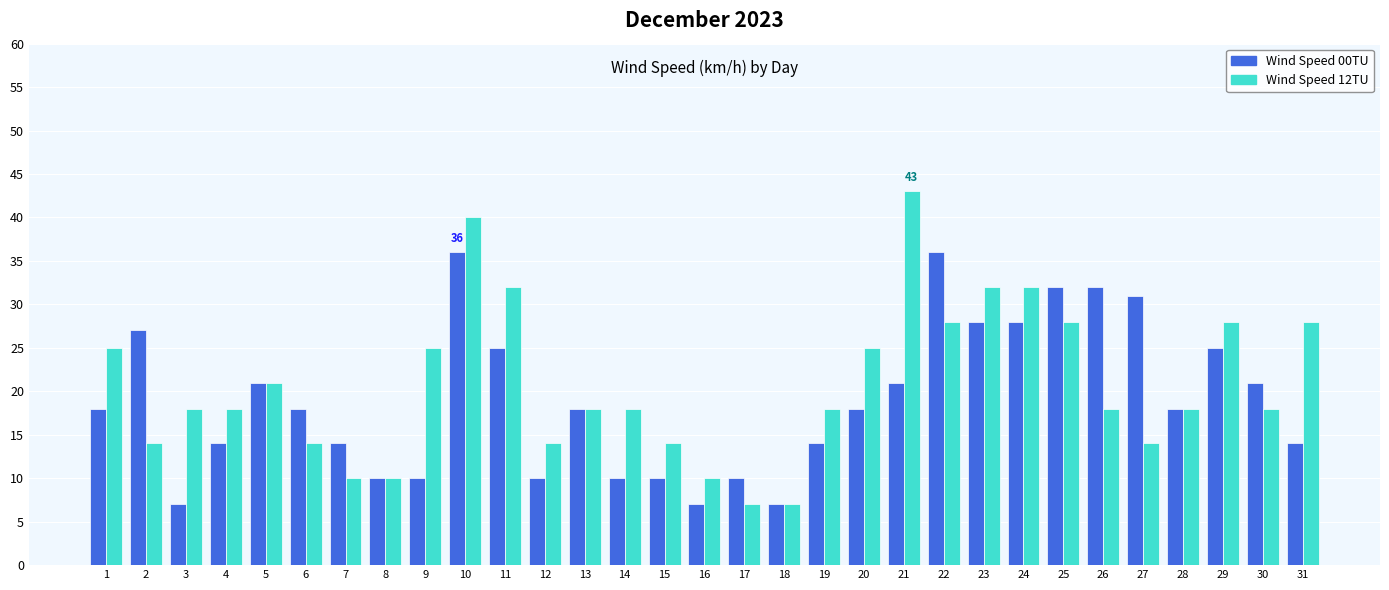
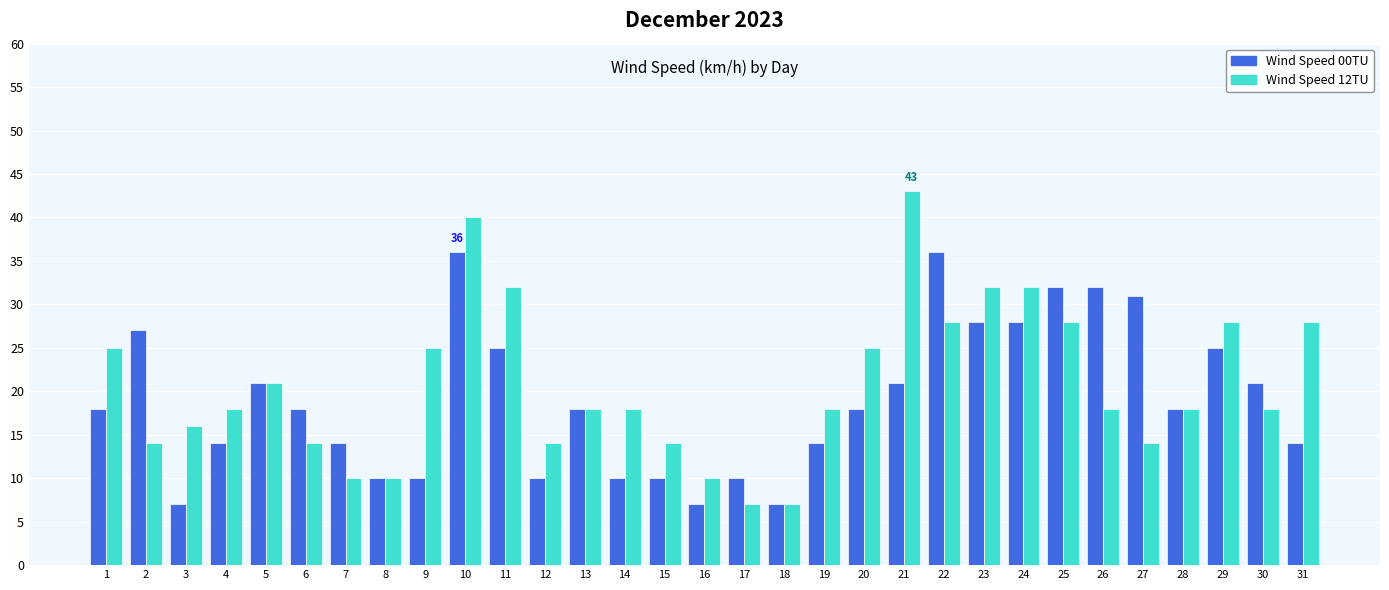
  {
    "Wind Speed 00TU": {
      "10": 36
    },
    "Wind Speed 12TU": {
      "1": 25,
      "2": 14,
-     "3": 18,
+     "3": 16,
      "4": 18,
      "5": 21,
      "6": 14,
      "7": 10,
      "8": 10,
      "9": 25,
      "10": 40,
      "11": 32,
      "12": 14,
      "13": 18,
      "14": 18,
      "15": 14,
      "16": 10,
      "17": 7,
      "18": 7,
      "19": 18,
      "20": 25,
      "22": 28,
      "23": 32,
      "24": 32,
      "25": 28,
      "26": 18,
      "27": 14,
      "28": 18,
      "29": 28,
      "30": 18,
      "31": 28
    }
  }
